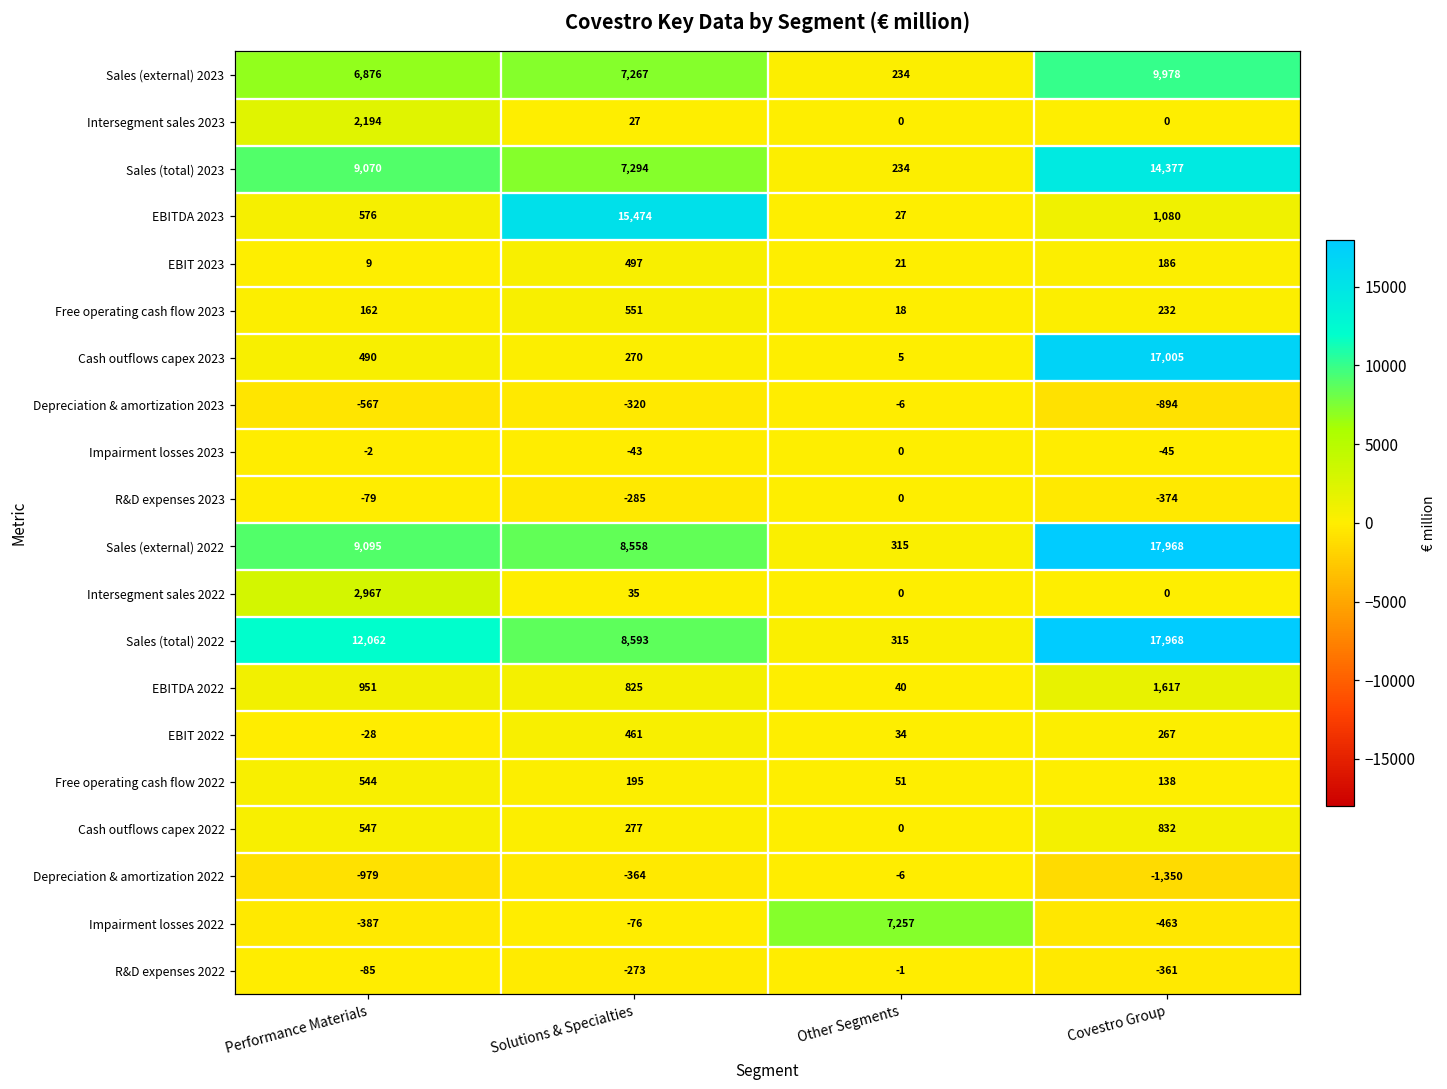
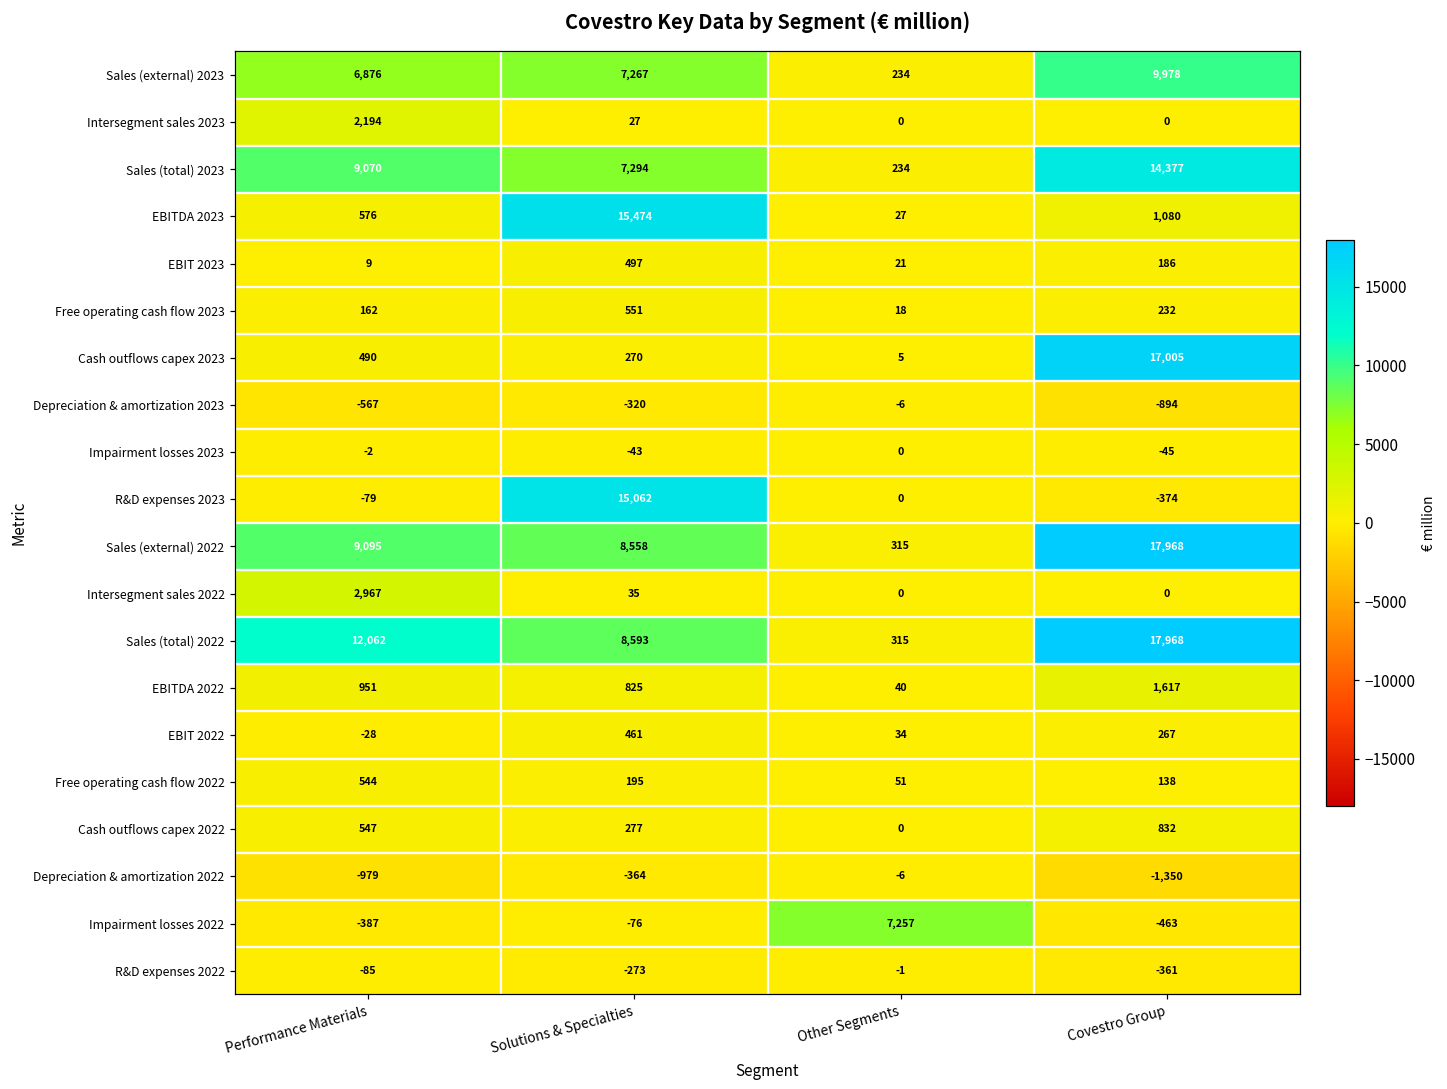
  {
    "Sales (external) 2023": {
      "Performance Materials": "6,876",
      "Solutions & Specialties": "7,267",
      "Other Segments": "234",
      "Covestro Group": "9,978"
    },
    "Intersegment sales 2023": {
      "Performance Materials": "2,194",
      "Solutions & Specialties": "27",
      "Other Segments": "0",
      "Covestro Group": "0"
    },
    "Sales (total) 2023": {
      "Performance Materials": "9,070",
      "Solutions & Specialties": "7,294",
      "Other Segments": "234",
      "Covestro Group": "14,377"
    },
    "EBITDA 2023": {
      "Performance Materials": "576",
      "Solutions & Specialties": "15,474",
      "Other Segments": "27",
      "Covestro Group": "1,080"
    },
    "EBIT 2023": {
      "Performance Materials": "9",
      "Solutions & Specialties": "497",
      "Other Segments": "21",
      "Covestro Group": "186"
    },
    "Free operating cash flow 2023": {
      "Performance Materials": "162",
      "Solutions & Specialties": "551",
      "Other Segments": "18",
      "Covestro Group": "232"
    },
    "Cash outflows capex 2023": {
      "Performance Materials": "490",
      "Solutions & Specialties": "270",
      "Other Segments": "5",
      "Covestro Group": "17,005"
    },
    "Depreciation & amortization 2023": {
      "Performance Materials": "-567",
      "Solutions & Specialties": "-320",
      "Other Segments": "-6",
      "Covestro Group": "-894"
    },
    "Impairment losses 2023": {
      "Performance Materials": "-2",
      "Solutions & Specialties": "-43",
      "Other Segments": "0",
      "Covestro Group": "-45"
    },
    "R&D expenses 2023": {
      "Performance Materials": "-79",
-     "Solutions & Specialties": "-285",
+     "Solutions & Specialties": "15,062",
      "Other Segments": "0",
      "Covestro Group": "-374"
    },
    "Sales (external) 2022": {
      "Performance Materials": "9,095",
      "Solutions & Specialties": "8,558",
      "Other Segments": "315",
      "Covestro Group": "17,968"
    },
    "Intersegment sales 2022": {
      "Performance Materials": "2,967",
      "Solutions & Specialties": "35",
      "Other Segments": "0",
      "Covestro Group": "0"
    },
    "Sales (total) 2022": {
      "Performance Materials": "12,062",
      "Solutions & Specialties": "8,593",
      "Other Segments": "315",
      "Covestro Group": "17,968"
    },
    "EBITDA 2022": {
      "Performance Materials": "951",
      "Solutions & Specialties": "825",
      "Other Segments": "40",
      "Covestro Group": "1,617"
    },
    "EBIT 2022": {
      "Performance Materials": "-28",
      "Solutions & Specialties": "461",
      "Other Segments": "34",
      "Covestro Group": "267"
    },
    "Free operating cash flow 2022": {
      "Performance Materials": "544",
      "Solutions & Specialties": "195",
      "Other Segments": "51",
      "Covestro Group": "138"
    },
    "Cash outflows capex 2022": {
      "Performance Materials": "547",
      "Solutions & Specialties": "277",
      "Other Segments": "0",
      "Covestro Group": "832"
    },
    "Depreciation & amortization 2022": {
      "Performance Materials": "-979",
      "Solutions & Specialties": "-364",
      "Other Segments": "-6",
      "Covestro Group": "-1,350"
    },
    "Impairment losses 2022": {
      "Performance Materials": "-387",
      "Solutions & Specialties": "-76",
      "Other Segments": "7,257",
      "Covestro Group": "-463"
    },
    "R&D expenses 2022": {
      "Performance Materials": "-85",
      "Solutions & Specialties": "-273",
      "Other Segments": "-1",
      "Covestro Group": "-361"
    }
  }
